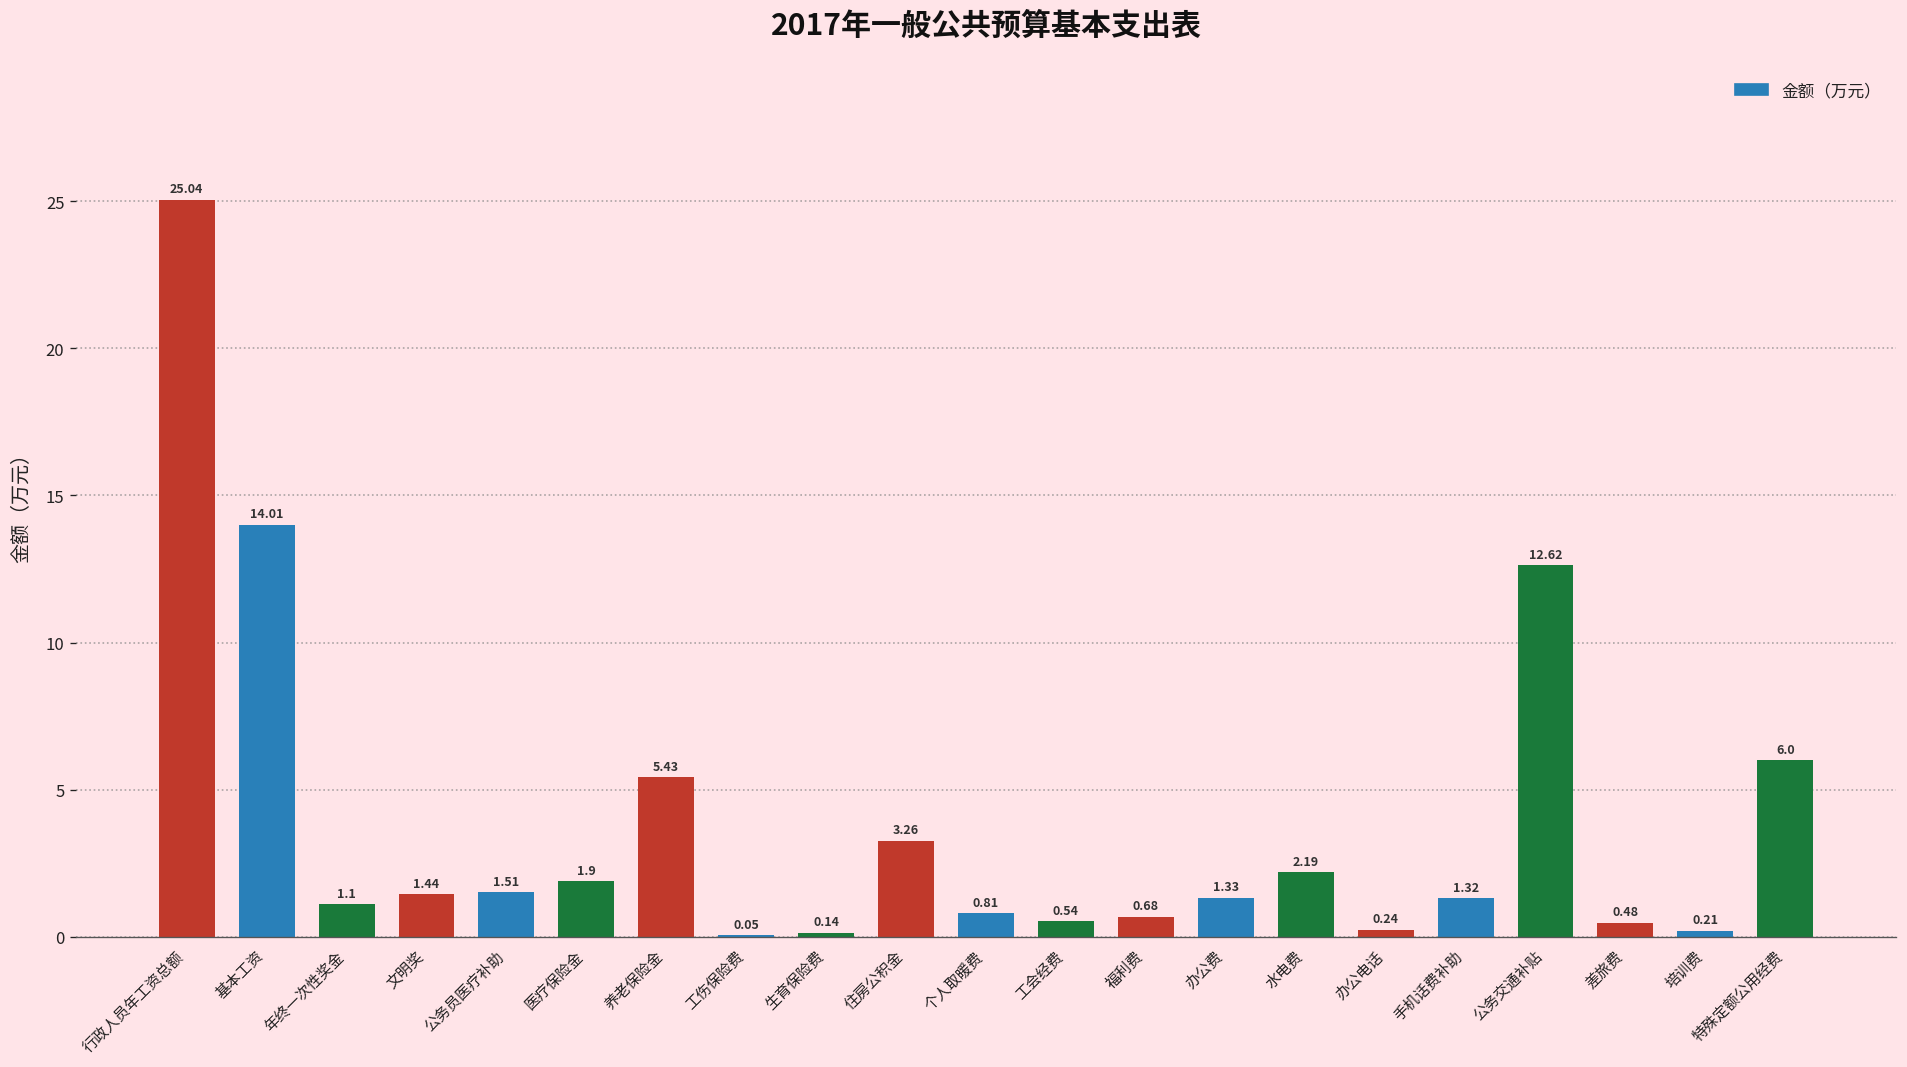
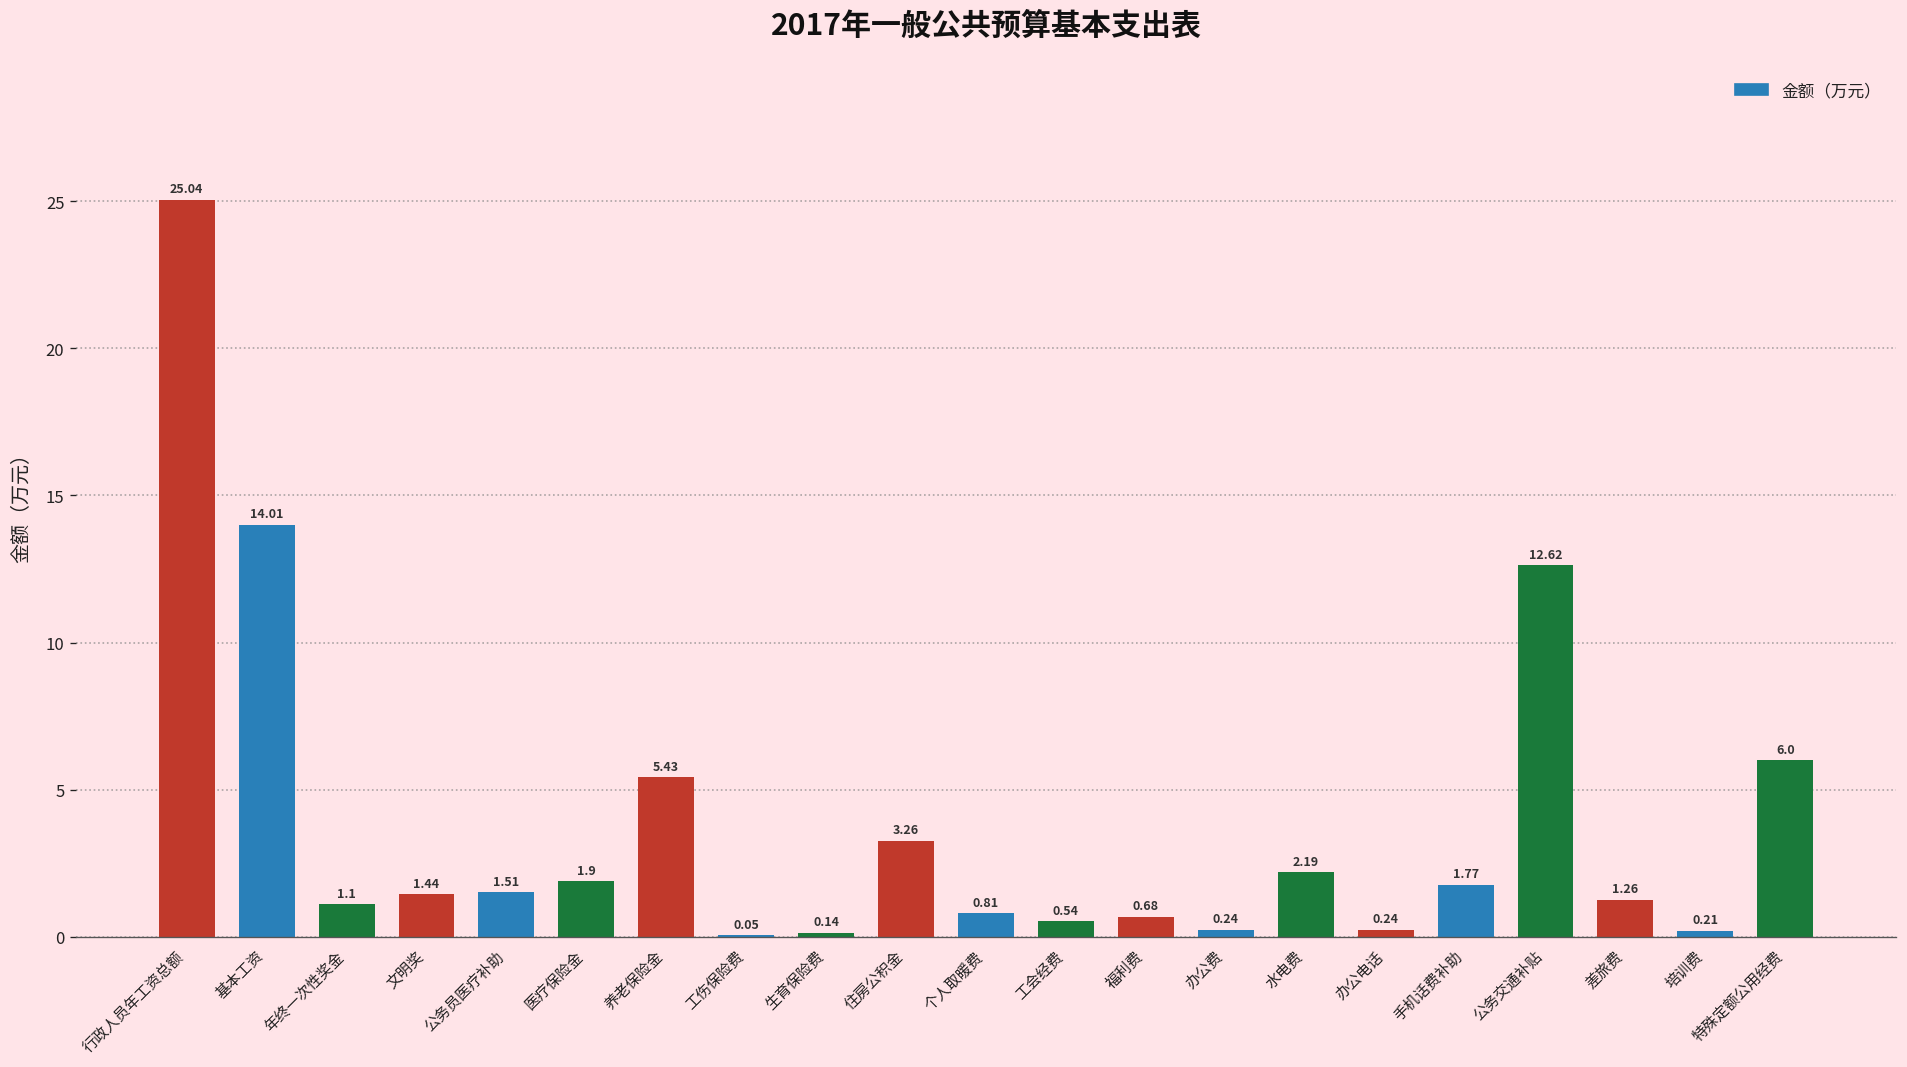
  {
    "行政人员年工资总额": 25.04,
    "基本工资": 14.01,
    "年终一次性奖金": 1.1,
    "文明奖": 1.44,
    "公务员医疗补助": 1.51,
    "医疗保险金": 1.9,
    "养老保险金": 5.43,
    "工伤保险费": 0.05,
    "生育保险费": 0.14,
    "住房公积金": 3.26,
    "个人取暖费": 0.81,
    "工会经费": 0.54,
    "福利费": 0.68,
-   "办公费": 1.33,
+   "办公费": 0.24,
    "水电费": 2.19,
    "办公电话": 0.24,
-   "手机话费补助": 1.32,
+   "手机话费补助": 1.77,
    "公务交通补贴": 12.62,
-   "差旅费": 0.48,
+   "差旅费": 1.26,
    "培训费": 0.21,
    "特殊定额公用经费": 6.0
  }
